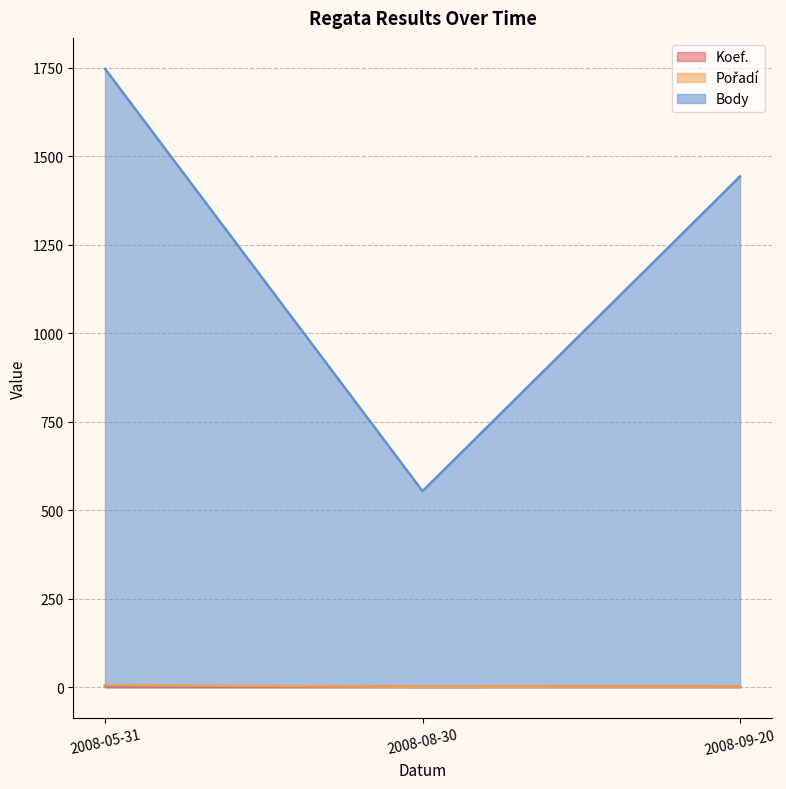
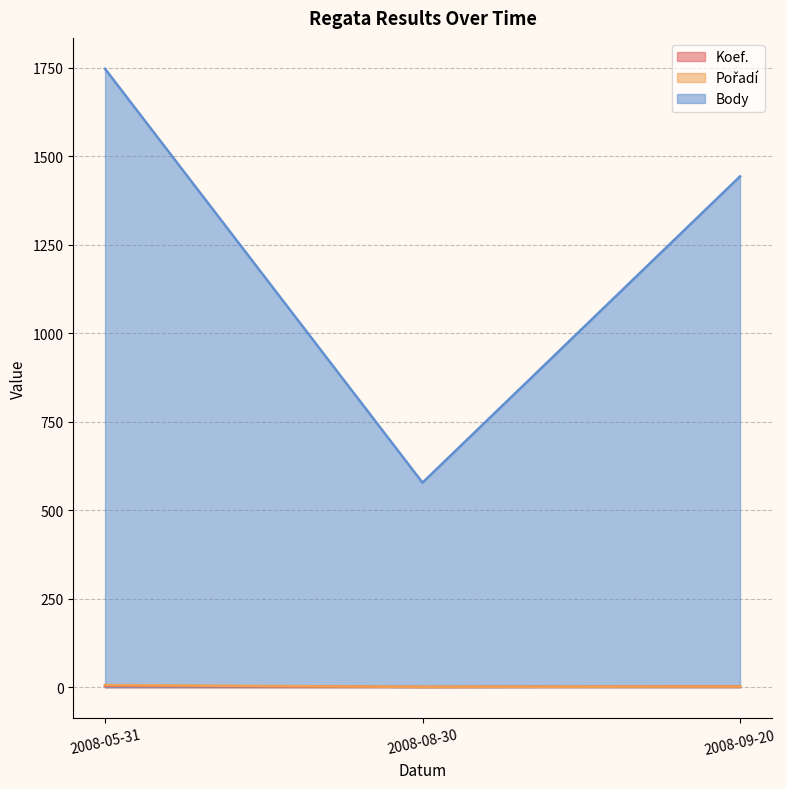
  {
    "Body": {
      "2008-05-31": 1750,
-     "2008-08-30": 550,
+     "2008-08-30": 580,
      "2008-09-20": 1440
    }
  }
